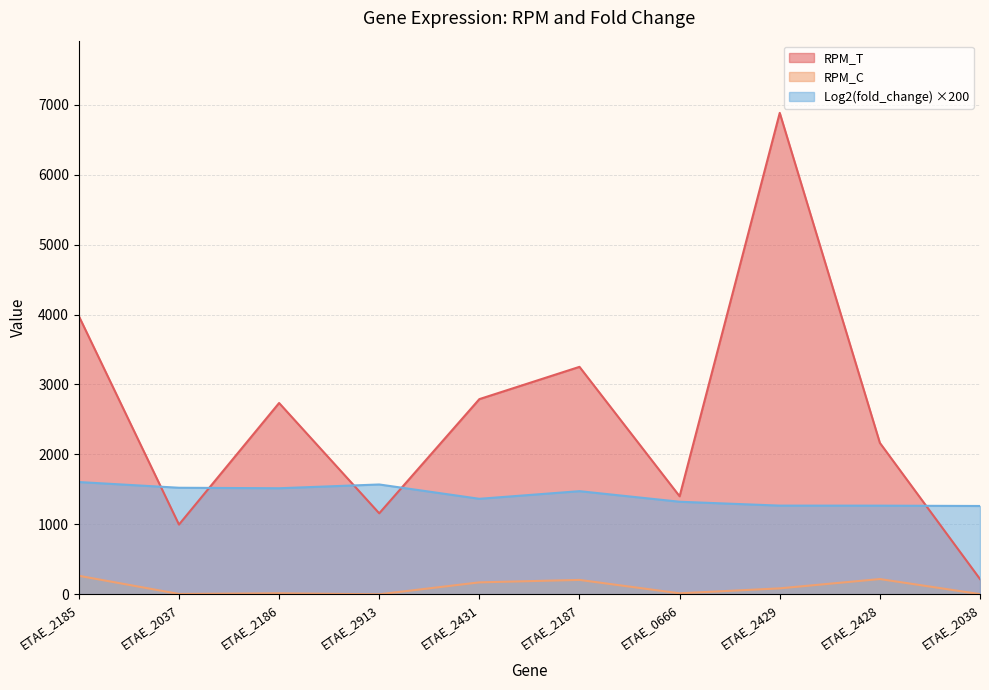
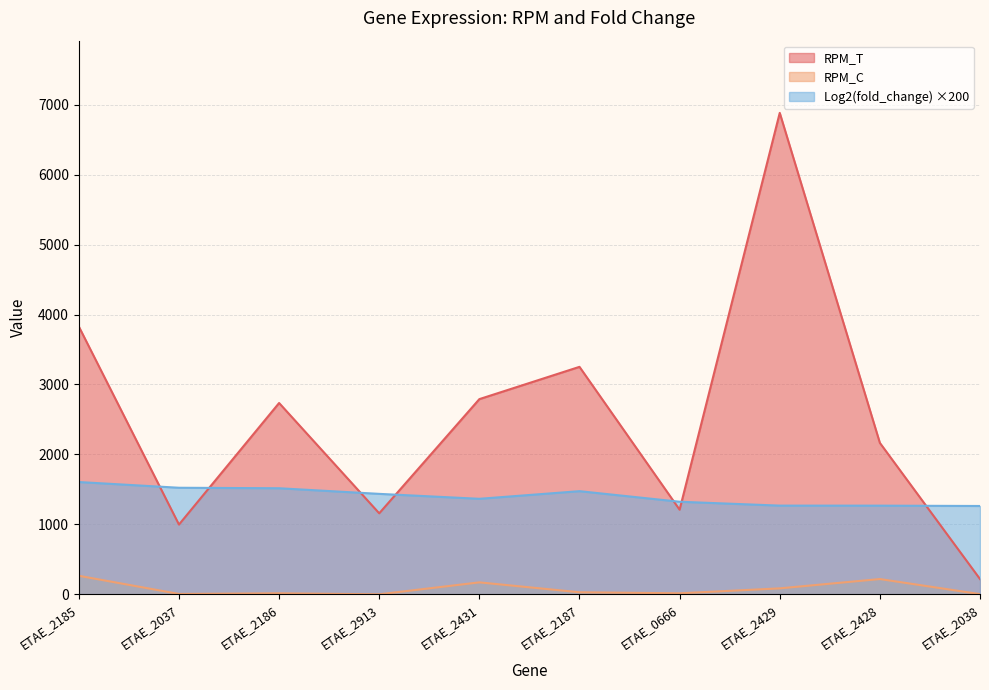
  {
    "RPM_T": {
-     "ETAE_2185": 4000,
+     "ETAE_2185": 3800,
      "ETAE_2037": 1000,
      "ETAE_2186": 2700,
      "ETAE_2913": 1200,
      "ETAE_2431": 2800,
      "ETAE_2187": 3300,
-     "ETAE_0666": 1400,
+     "ETAE_0666": 1200,
      "ETAE_2429": 6900,
      "ETAE_2428": 2200,
      "ETAE_2038": 200
    },
    "RPM_C": {
      "ETAE_2185": 300,
      "ETAE_2037": 0,
      "ETAE_2186": 0,
      "ETAE_2913": 0,
      "ETAE_2431": 200,
-     "ETAE_2187": 200,
+     "ETAE_2187": 0,
      "ETAE_0666": 0,
      "ETAE_2429": 100,
      "ETAE_2428": 200,
      "ETAE_2038": 0
    },
    "Log2(fold_change) ×200": {
      "ETAE_2185": 1600,
      "ETAE_2037": 1500,
      "ETAE_2186": 1500,
-     "ETAE_2913": 1600,
+     "ETAE_2913": 1400,
      "ETAE_2431": 1400,
      "ETAE_2187": 1500,
      "ETAE_0666": 1300,
      "ETAE_2429": 1300,
      "ETAE_2428": 1300,
      "ETAE_2038": 1300
    }
  }
